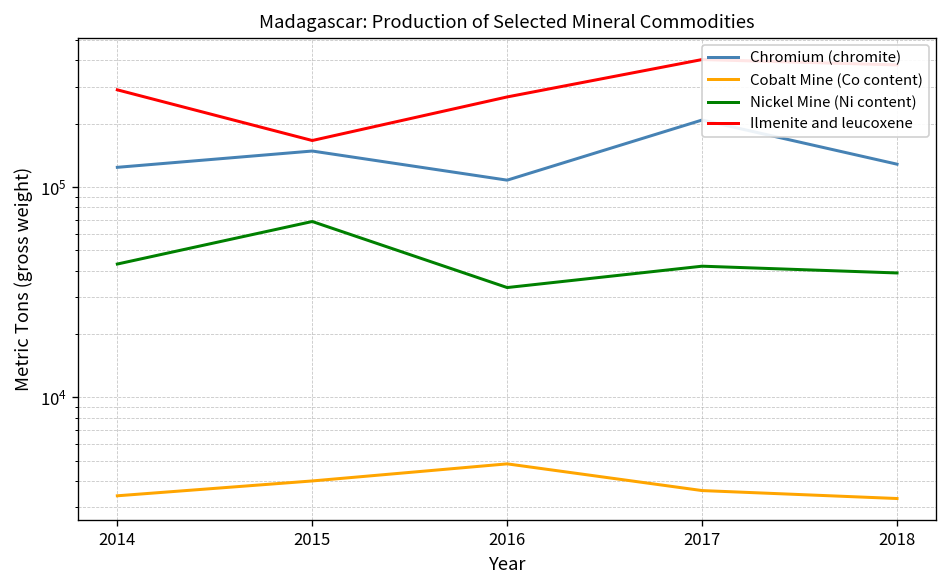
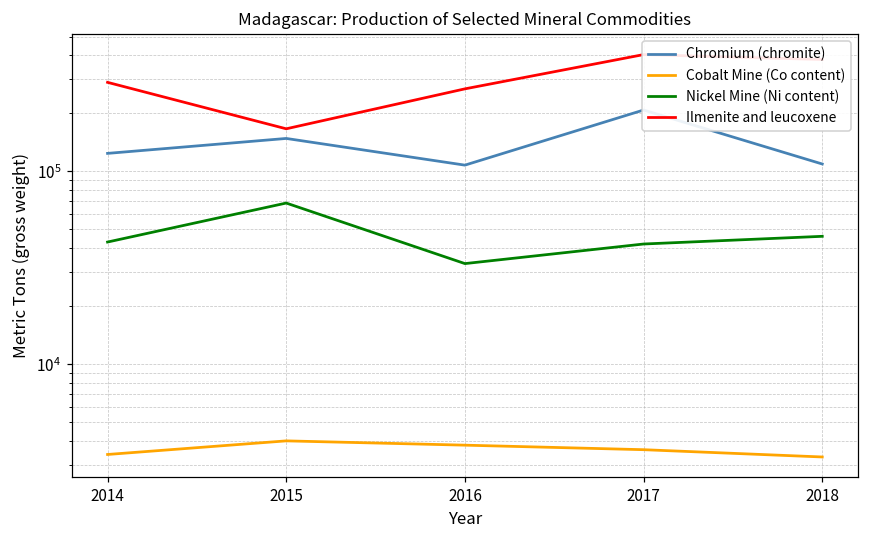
  {
    "Chromium (chromite)": {
      "2014": 120000,
      "2015": 150000,
      "2016": 110000,
-     "2018": 130000
+     "2018": 110000
    },
    "Cobalt Mine (Co content)": {
      "2014": 3400,
      "2015": 4000,
-     "2016": 4800,
+     "2016": 3800,
      "2017": 3600,
      "2018": 3300
    },
    "Nickel Mine (Ni content)": {
      "2014": 43000,
      "2015": 69000,
      "2016": 33000,
      "2017": 42000,
-     "2018": 39000
+     "2018": 46000
    },
    "Ilmenite and leucoxene": {
      "2014": 290000,
      "2015": 170000,
      "2016": 270000
    }
  }
